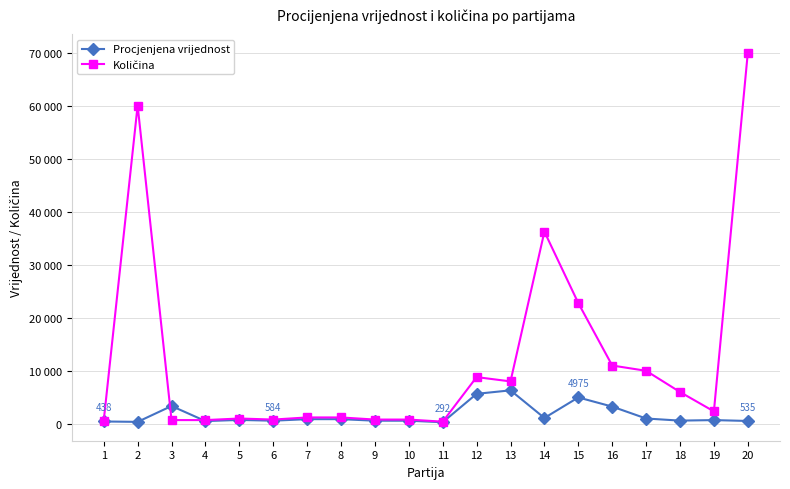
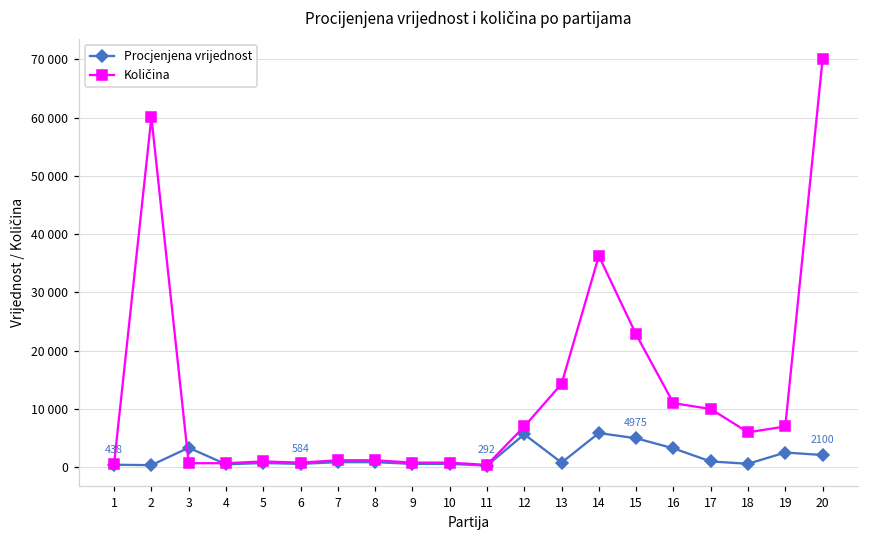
  {
    "Procjenjena vrijednost": {
-     "13": 6000,
-     "14": 1000,
+     "13": 1000,
+     "14": 6000,
      "15": 4975,
-     "19": 1000,
-     "20": 535
+     "19": 3000,
+     "20": 2100
    },
    "Količina": {
      "2": 60000,
      "3": 1000,
-     "12": 9000,
-     "13": 8000,
+     "12": 7000,
+     "13": 14000,
      "14": 36000,
      "15": 23000,
      "16": 11000,
      "17": 10000,
      "18": 6000,
-     "19": 2000,
+     "19": 7000,
      "20": 70000
    }
  }
